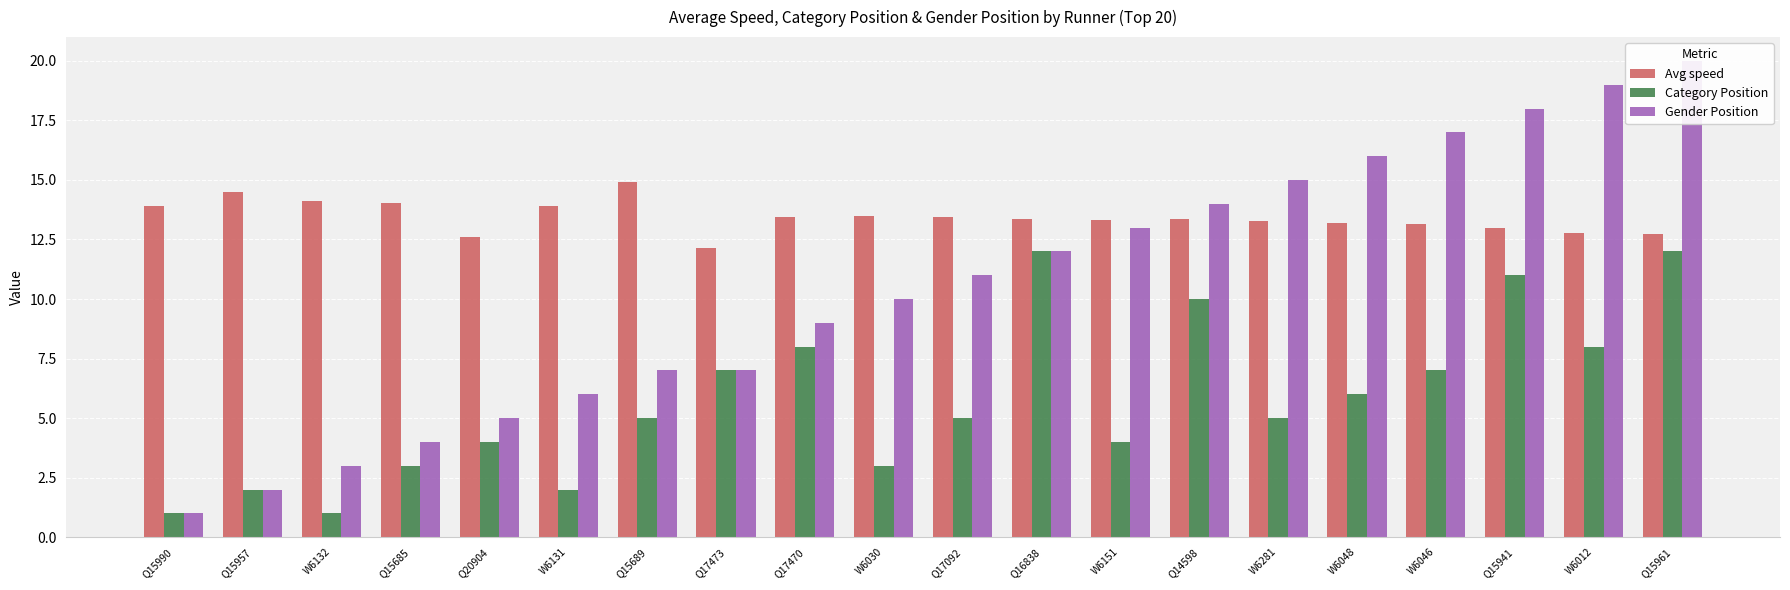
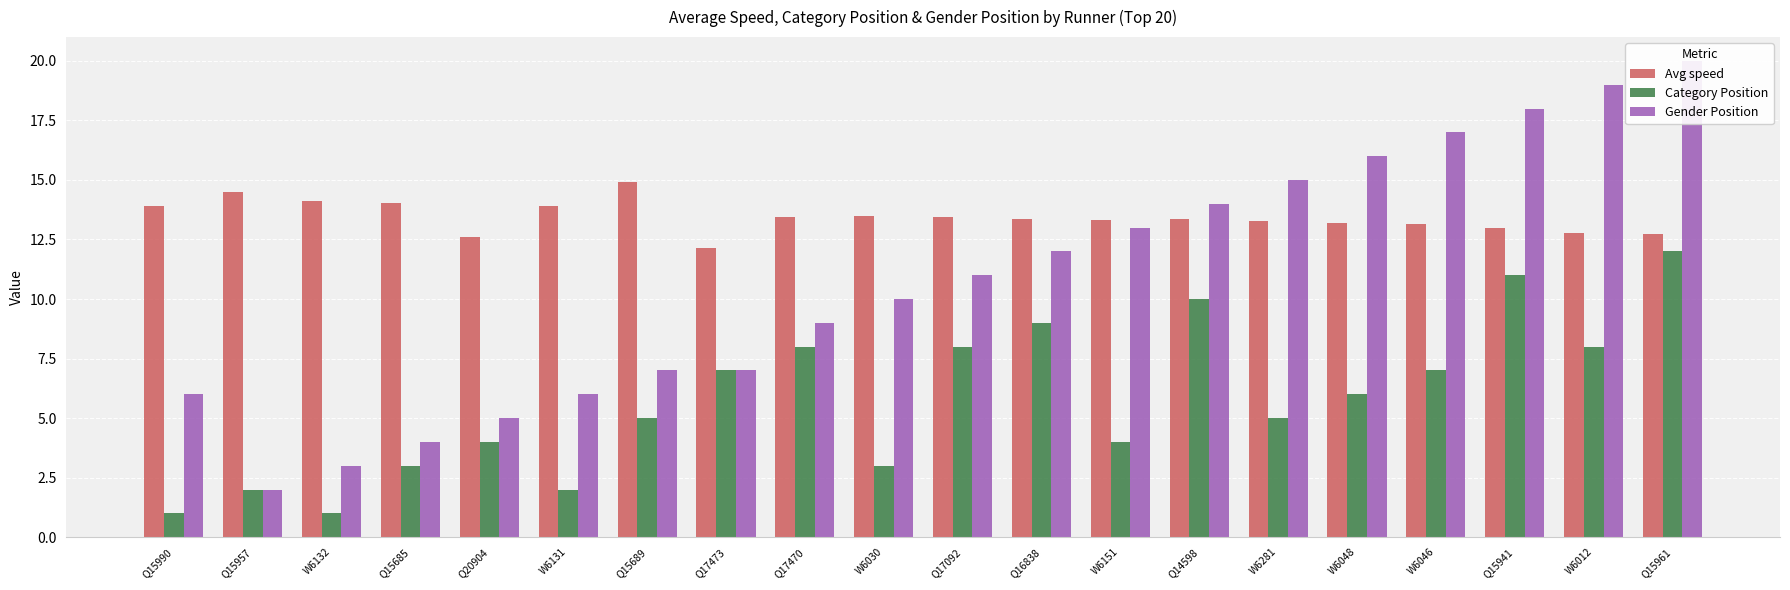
  {
    "Avg speed": {
      "Q15990": 13.9,
      "Q15957": 14.5,
      "W6132": 14.1,
      "Q15685": 14,
      "Q20904": 12.6,
      "W6131": 14,
      "Q15689": 15,
      "Q17473": 12.1,
      "Q17470": 13.5,
      "W6030": 13.5,
      "Q17092": 13.4,
      "Q16838": 13.4,
      "W6151": 13.3,
      "Q14598": 13.4,
      "W6281": 13.3,
      "W6048": 13.2,
      "W6046": 13.1,
      "Q15941": 13,
      "W6012": 12.8,
      "Q15961": 12.7
    },
    "Category Position": {
      "Q15990": 1,
      "Q15957": 2,
      "W6132": 1,
      "Q15685": 3,
      "Q20904": 4,
      "W6131": 2,
      "Q15689": 5,
      "Q17473": 7,
      "Q17470": 8,
      "W6030": 3,
-     "Q17092": 5,
-     "Q16838": 12,
+     "Q17092": 8,
+     "Q16838": 9,
      "W6151": 4,
      "Q14598": 10,
      "W6281": 5,
      "W6048": 6,
      "W6046": 7,
      "Q15941": 11,
      "W6012": 8,
      "Q15961": 12
    },
    "Gender Position": {
-     "Q15990": 1,
+     "Q15990": 6,
      "Q15957": 2,
      "W6132": 3,
      "Q15685": 4,
      "Q20904": 5,
      "W6131": 6,
      "Q15689": 7,
      "Q17473": 7,
      "Q17470": 9,
      "W6030": 10,
      "Q17092": 11,
      "Q16838": 12,
      "W6151": 13,
      "Q14598": 14,
      "W6281": 15,
      "W6048": 16,
      "W6046": 17,
      "Q15941": 18,
      "W6012": 19
    }
  }
